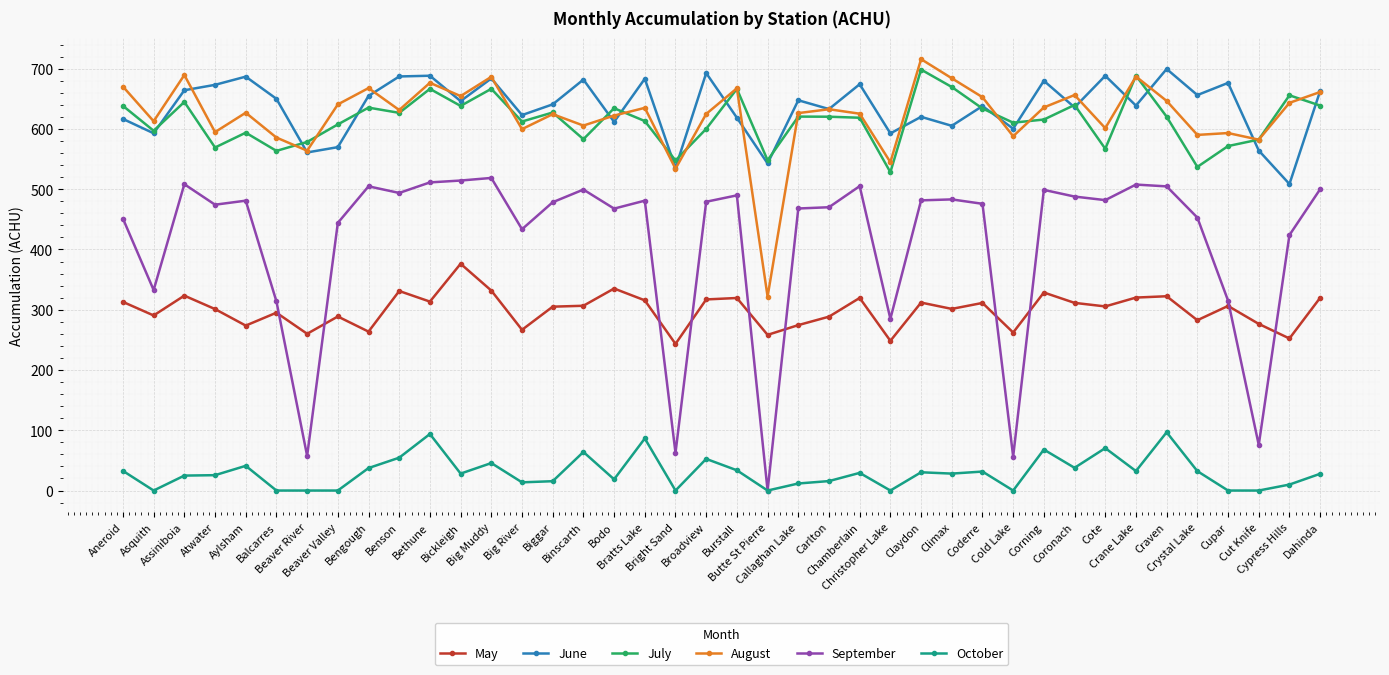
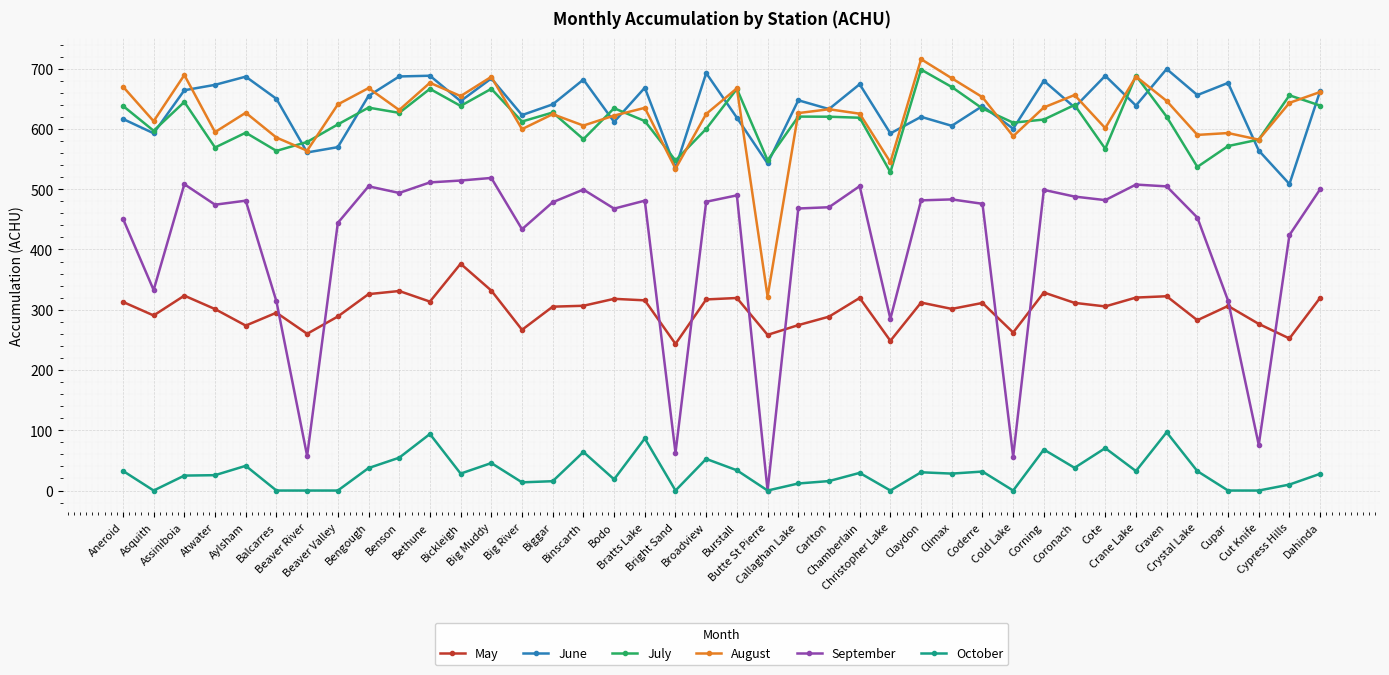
  {
    "May": {
      "Aneroid": 310,
      "Asquith": 290,
      "Assiniboia": 320,
      "Atwater": 300,
      "Aylsham": 270,
      "Balcarres": 300,
      "Beaver River": 260,
      "Beaver Valley": 290,
-     "Bengough": 260,
+     "Bengough": 330,
      "Benson": 330,
      "Bethune": 310,
      "Bickleigh": 380,
      "Big Muddy": 330,
      "Big River": 270,
      "Biggar": 310,
      "Binscarth": 310,
-     "Bodo": 340,
+     "Bodo": 320,
      "Bratts Lake": 320,
      "Bright Sand": 240,
      "Broadview": 320,
      "Burstall": 320,
      "Butte St Pierre": 260,
      "Callaghan Lake": 270,
      "Carlton": 290,
      "Chamberlain": 320,
      "Christopher Lake": 250,
      "Claydon": 310,
      "Climax": 300,
      "Coderre": 310,
      "Cold Lake": 260,
      "Corning": 330,
      "Coronach": 310,
      "Cote": 310,
      "Crane Lake": 320,
      "Craven": 320,
      "Crystal Lake": 280,
      "Cupar": 310,
      "Cut Knife": 280,
      "Cypress Hills": 250,
      "Dahinda": 320
    },
    "June": {
      "Aneroid": 620,
      "Assiniboia": 660,
      "Atwater": 670,
      "Aylsham": 690,
      "Balcarres": 650,
      "Beaver Valley": 570,
      "Bengough": 650,
      "Benson": 690,
      "Bethune": 690,
      "Bickleigh": 650,
      "Big River": 620,
      "Biggar": 640,
      "Binscarth": 680,
      "Bodo": 610,
-     "Bratts Lake": 680,
+     "Bratts Lake": 670,
      "Broadview": 690,
      "Burstall": 620,
      "Butte St Pierre": 540,
      "Callaghan Lake": 650,
      "Chamberlain": 670,
      "Christopher Lake": 590,
      "Claydon": 620,
      "Climax": 610,
      "Cold Lake": 600,
      "Corning": 680,
      "Cote": 690,
      "Crane Lake": 640,
      "Craven": 700,
      "Crystal Lake": 660,
      "Cupar": 680,
      "Cut Knife": 560,
      "Cypress Hills": 510
    },
    "August": {
      "Aneroid": 670,
      "Asquith": 610,
      "Assiniboia": 690,
      "Atwater": 590,
      "Aylsham": 630,
      "Balcarres": 590,
      "Beaver Valley": 640,
      "Bengough": 670,
      "Benson": 630,
      "Bethune": 680,
      "Bickleigh": 650,
      "Big River": 600,
      "Binscarth": 610,
      "Bodo": 620,
      "Bratts Lake": 640,
      "Broadview": 620,
      "Butte St Pierre": 320,
      "Callaghan Lake": 630,
      "Chamberlain": 630,
      "Christopher Lake": 540,
      "Claydon": 720,
      "Climax": 680,
      "Coderre": 650,
      "Cold Lake": 590,
      "Corning": 640,
      "Coronach": 660,
      "Cote": 600,
      "Craven": 650,
      "Crystal Lake": 590,
      "Cupar": 590,
      "Cypress Hills": 640
    },
    "September": {
      "Aneroid": 450,
      "Asquith": 330,
      "Assiniboia": 510,
      "Atwater": 470,
      "Aylsham": 480,
      "Balcarres": 310,
      "Beaver River": 60,
      "Beaver Valley": 440,
      "Bengough": 500,
      "Benson": 490,
      "Bethune": 510,
      "Bickleigh": 510,
      "Big Muddy": 520,
      "Big River": 430,
      "Biggar": 480,
      "Binscarth": 500,
      "Bodo": 470,
      "Bratts Lake": 480,
      "Bright Sand": 60,
      "Broadview": 480,
      "Burstall": 490,
      "Callaghan Lake": 470,
      "Carlton": 470,
      "Chamberlain": 510,
      "Christopher Lake": 280,
      "Claydon": 480,
      "Climax": 480,
      "Coderre": 480,
      "Cold Lake": 60,
      "Corning": 500,
      "Coronach": 490,
      "Cote": 480,
      "Crane Lake": 510,
      "Craven": 500,
      "Crystal Lake": 450,
      "Cupar": 320,
      "Cut Knife": 80,
      "Cypress Hills": 420,
      "Dahinda": 500
    }
  }
